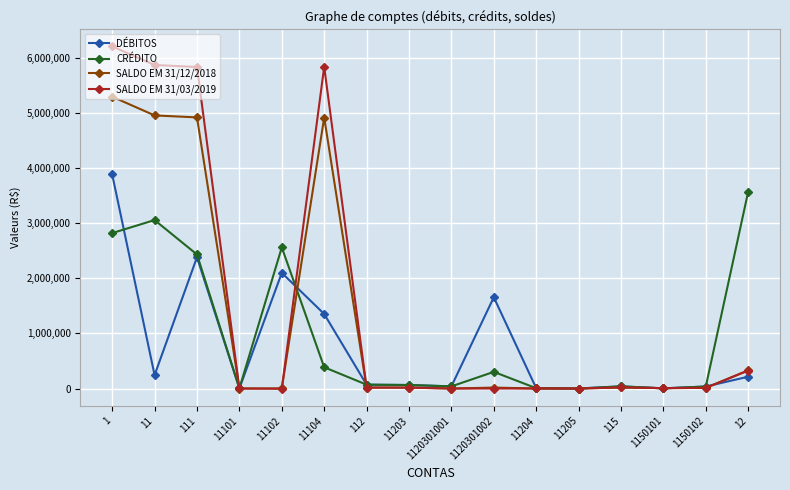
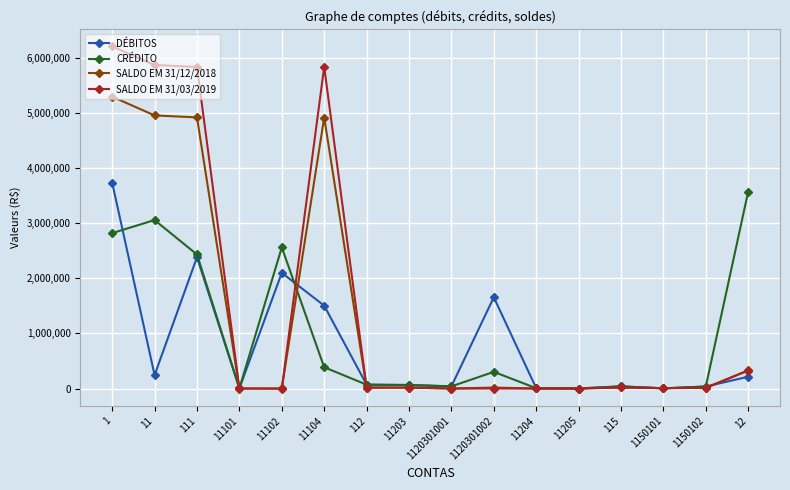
  {
    "DÉBITOS": {
-     "1": "3,900,000",
+     "1": "3,700,000",
      "11": "200,000",
      "111": "2,400,000",
      "11102": "2,100,000",
-     "11104": "1,400,000",
+     "11104": "1,500,000",
      "1120301002": "1,700,000",
      "12": "200,000"
    },
    "CRÉDITO": {
      "1": "2,800,000",
      "11": "3,100,000",
      "111": "2,400,000",
      "11102": "2,600,000",
      "11104": "400,000",
      "1120301002": "300,000",
      "12": "3,600,000"
    }
  }
